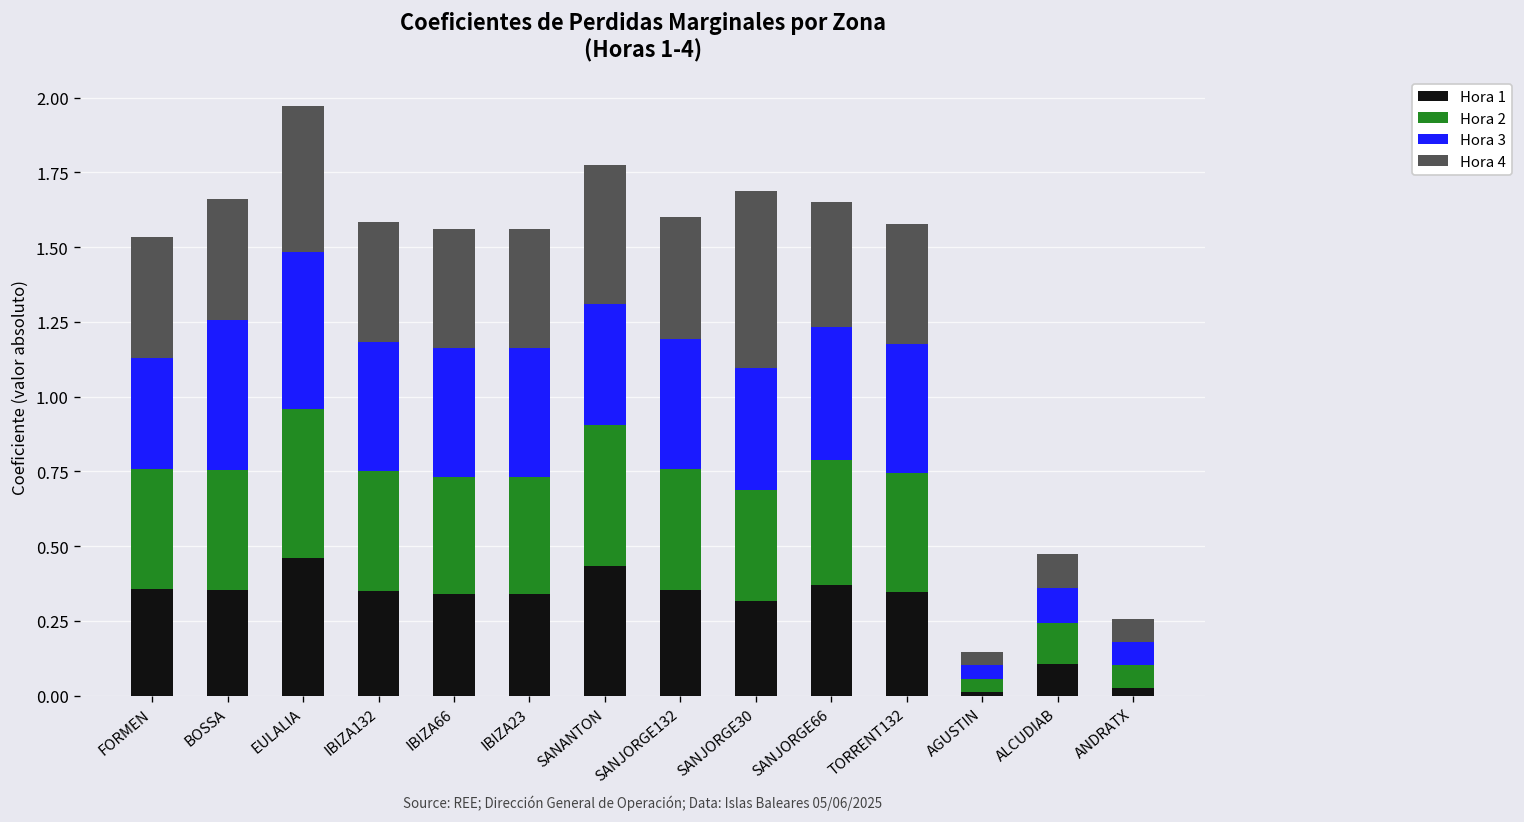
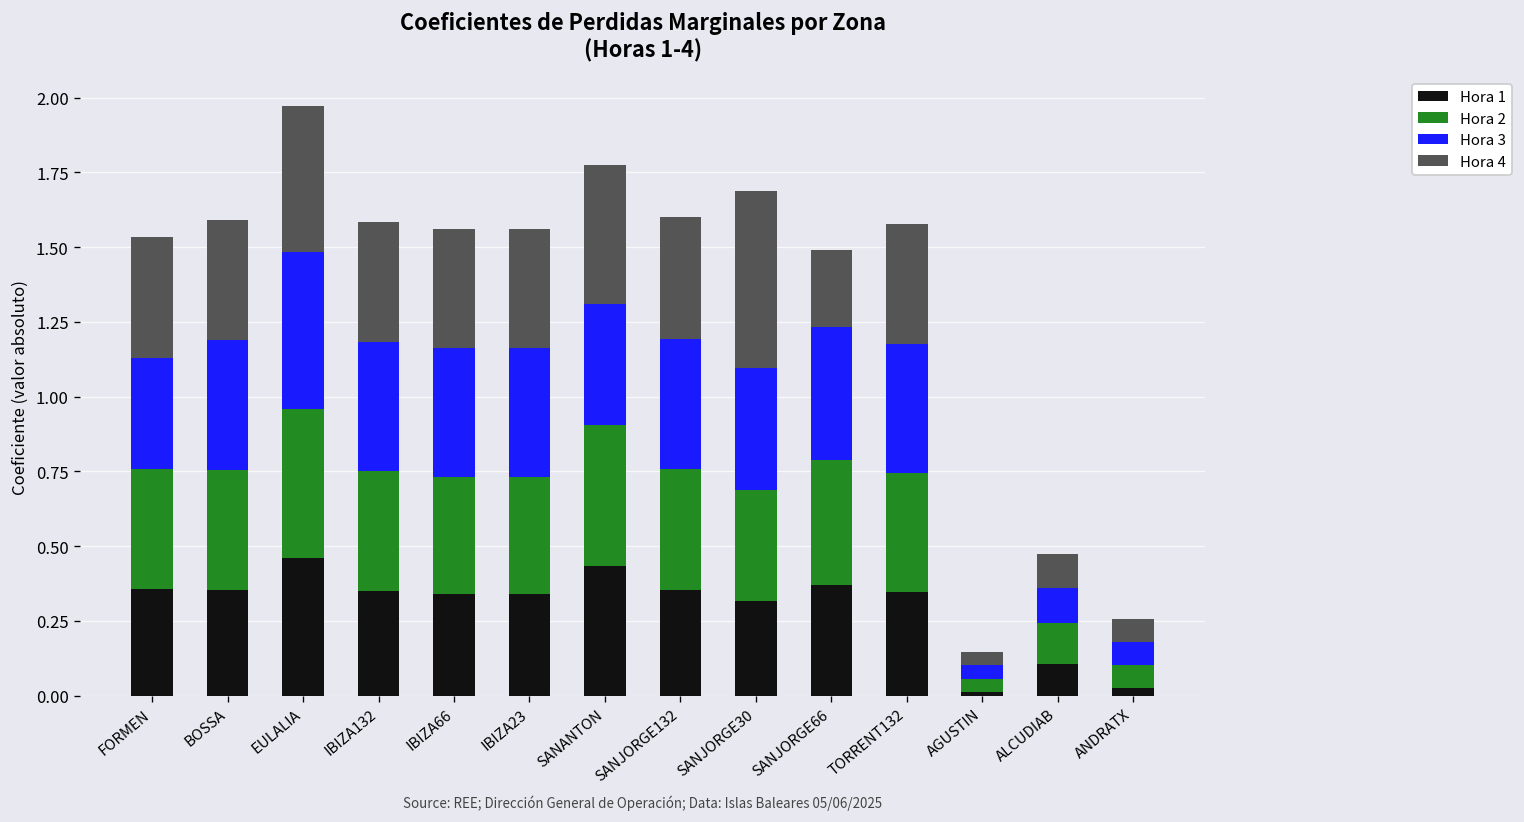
  {
    "Hora 1": {
      "FORMEN": 0.35,
      "BOSSA": 0.35,
      "EULALIA": 0.46,
      "IBIZA132": 0.35,
      "IBIZA66": 0.34,
      "IBIZA23": 0.34,
      "SANANTON": 0.43,
      "SANJORGE132": 0.35,
      "SANJORGE30": 0.32,
      "SANJORGE66": 0.37,
      "TORRENT132": 0.35,
      "AGUSTIN": 0.01,
      "ALCUDIAB": 0.11,
      "ANDRATX": 0.02
    },
    "Hora 2": {
      "FORMEN": 0.40,
      "BOSSA": 0.40,
      "EULALIA": 0.50,
      "IBIZA132": 0.40,
      "IBIZA66": 0.39,
      "IBIZA23": 0.39,
      "SANANTON": 0.47,
      "SANJORGE132": 0.40,
      "SANJORGE30": 0.37,
      "SANJORGE66": 0.42,
      "TORRENT132": 0.40,
      "AGUSTIN": 0.04,
      "ALCUDIAB": 0.14,
      "ANDRATX": 0.08
    },
    "Hora 3": {
      "FORMEN": 0.37,
-     "BOSSA": 0.50,
+     "BOSSA": 0.43,
      "EULALIA": 0.52,
      "IBIZA132": 0.43,
      "IBIZA66": 0.43,
      "IBIZA23": 0.43,
      "SANANTON": 0.41,
      "SANJORGE132": 0.44,
      "SANJORGE30": 0.41,
      "SANJORGE66": 0.45,
      "TORRENT132": 0.43,
      "AGUSTIN": 0.05,
      "ALCUDIAB": 0.12,
      "ANDRATX": 0.08
    },
    "Hora 4": {
      "FORMEN": 0.40,
      "BOSSA": 0.40,
      "EULALIA": 0.49,
      "IBIZA132": 0.40,
      "IBIZA66": 0.40,
      "IBIZA23": 0.40,
      "SANANTON": 0.47,
      "SANJORGE132": 0.41,
      "SANJORGE30": 0.59,
-     "SANJORGE66": 0.42,
+     "SANJORGE66": 0.26,
      "TORRENT132": 0.40,
      "AGUSTIN": 0.04,
      "ALCUDIAB": 0.11,
      "ANDRATX": 0.08
    }
  }
